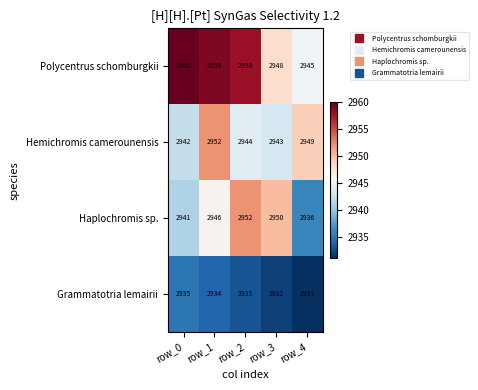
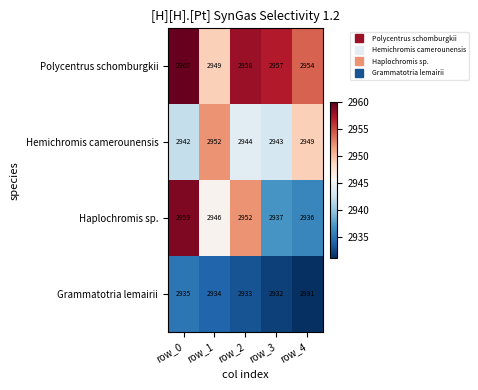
  {
    "Polycentrus schomburgkii": {
      "row_0": 2960,
-     "row_1": 2959,
+     "row_1": 2949,
      "row_2": 2958,
-     "row_3": 2948,
-     "row_4": 2945
+     "row_3": 2957,
+     "row_4": 2954
    },
    "Hemichromis camerounensis": {
      "row_0": 2942,
      "row_1": 2952,
      "row_2": 2944,
      "row_3": 2943,
      "row_4": 2949
    },
    "Haplochromis sp.": {
-     "row_0": 2941,
+     "row_0": 2959,
      "row_1": 2946,
      "row_2": 2952,
-     "row_3": 2950,
+     "row_3": 2937,
      "row_4": 2936
    },
    "Grammatotria lemairii": {
      "row_0": 2935,
      "row_1": 2934,
      "row_2": 2933,
      "row_3": 2932,
      "row_4": 2931
    }
  }
